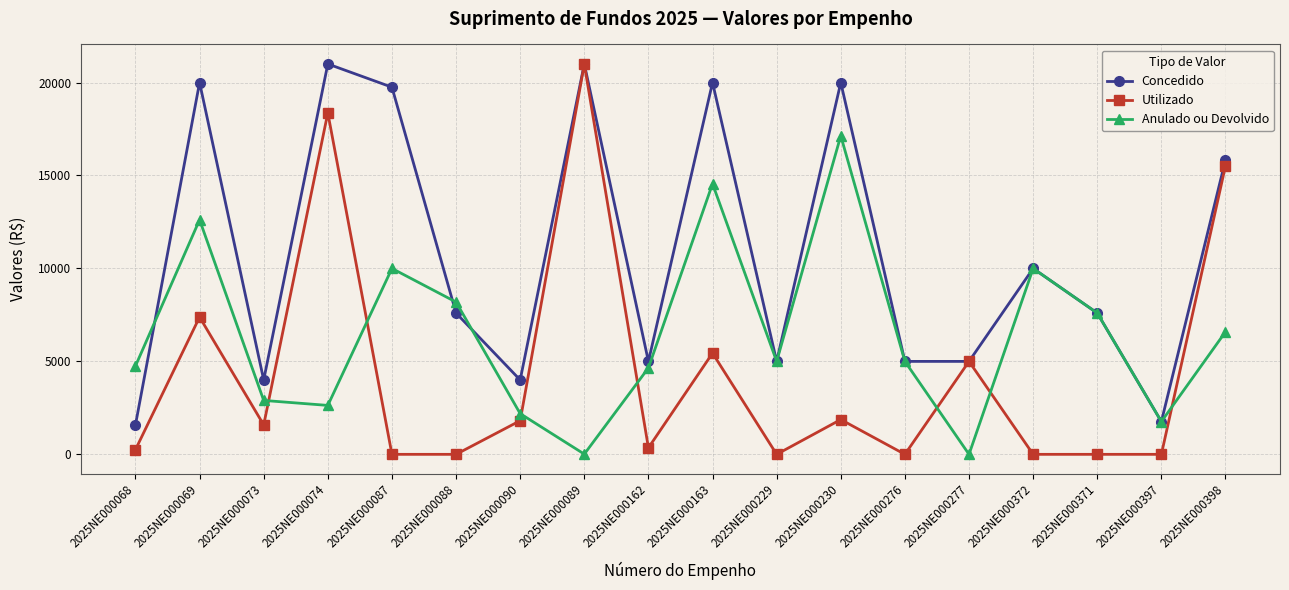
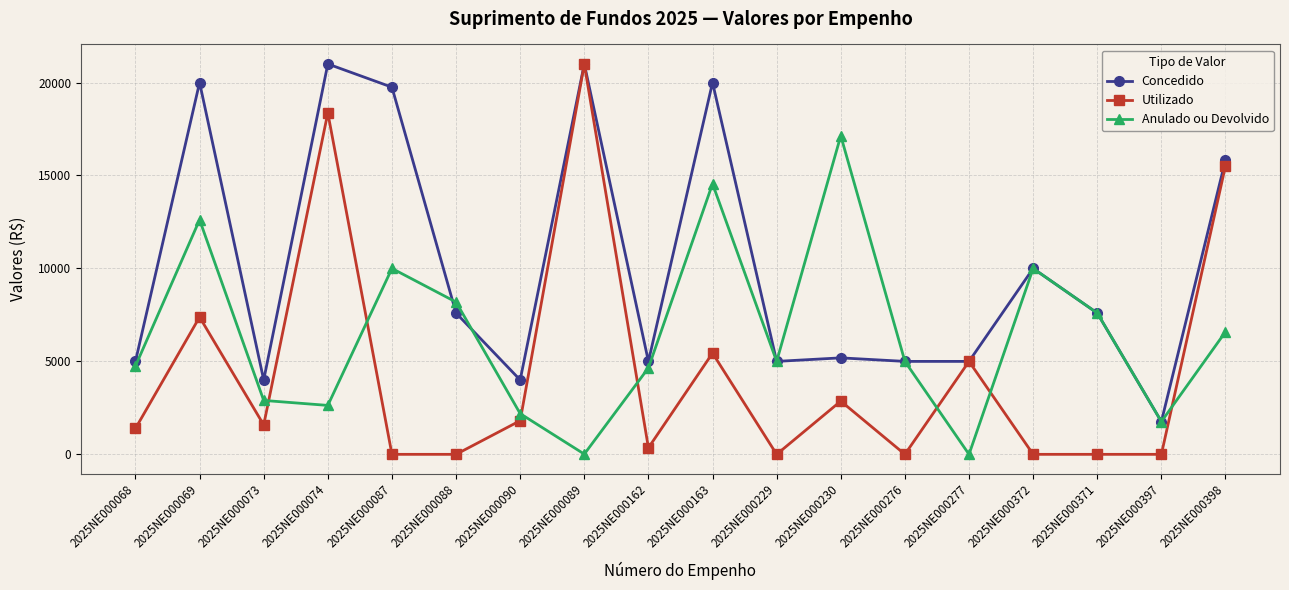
  {
    "Concedido": {
-     "2025NE000068": 1600,
+     "2025NE000068": 5000,
      "2025NE000069": 20000,
      "2025NE000073": 4000,
      "2025NE000074": 21000,
      "2025NE000087": 19800,
      "2025NE000088": 7600,
      "2025NE000090": 4000,
      "2025NE000162": 5000,
      "2025NE000163": 20000,
-     "2025NE000230": 20000,
+     "2025NE000230": 5200,
      "2025NE000398": 15800
    },
    "Utilizado": {
-     "2025NE000068": 300,
+     "2025NE000068": 1400,
      "2025NE000069": 7400,
      "2025NE000073": 1600,
      "2025NE000074": 18400,
      "2025NE000087": 0,
      "2025NE000088": 0,
      "2025NE000090": 1800,
      "2025NE000162": 400,
      "2025NE000163": 5400,
      "2025NE000229": 0,
-     "2025NE000230": 1900,
+     "2025NE000230": 2900,
      "2025NE000276": 0,
      "2025NE000372": 0,
      "2025NE000371": 0,
      "2025NE000397": 0,
      "2025NE000398": 15500
    },
    "Anulado ou Devolvido": {
      "2025NE000068": 4800,
      "2025NE000069": 12600,
      "2025NE000073": 2900,
      "2025NE000074": 2600,
      "2025NE000087": 10000,
      "2025NE000088": 8200,
      "2025NE000090": 2200,
      "2025NE000089": 0,
      "2025NE000162": 4700,
      "2025NE000163": 14600,
      "2025NE000230": 17100,
      "2025NE000277": 0,
      "2025NE000398": 6600
    }
  }
